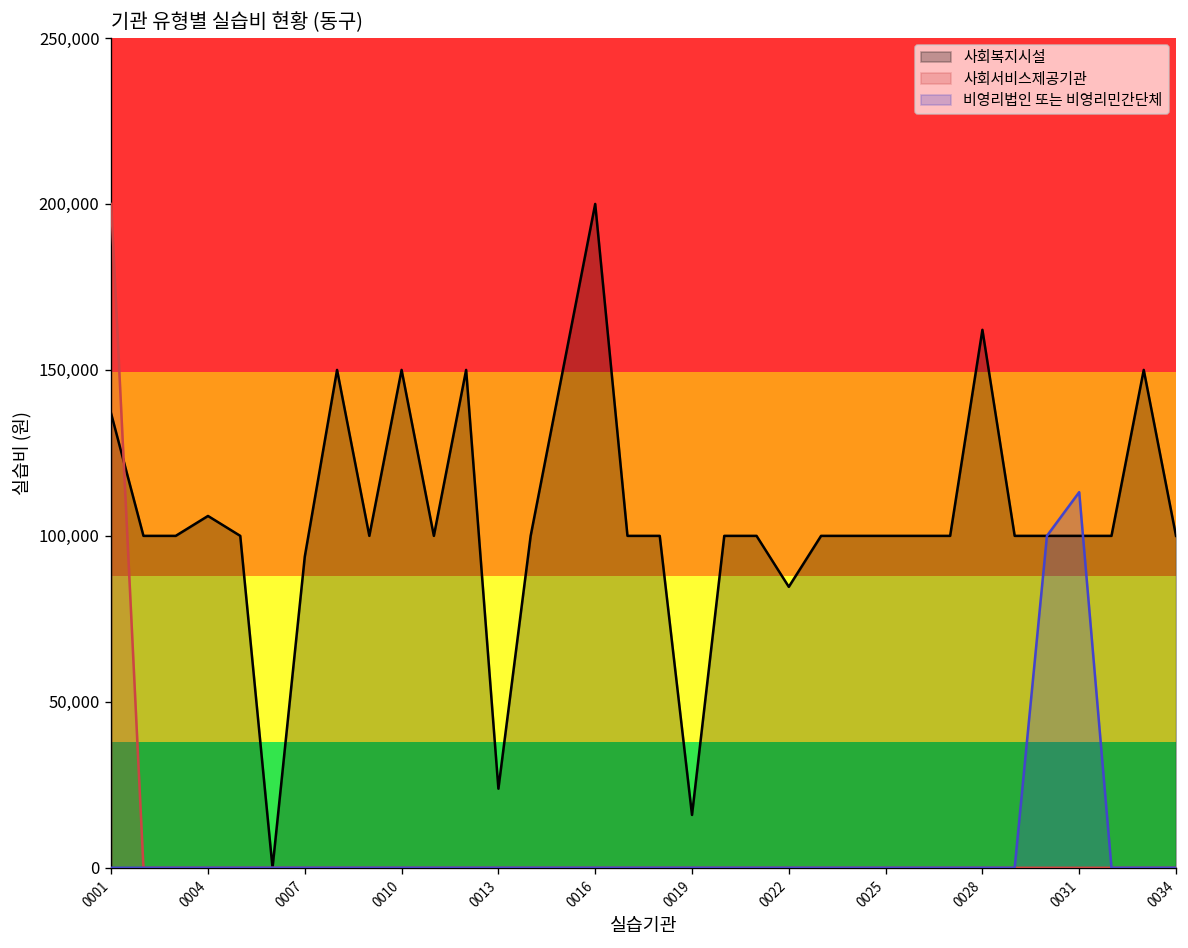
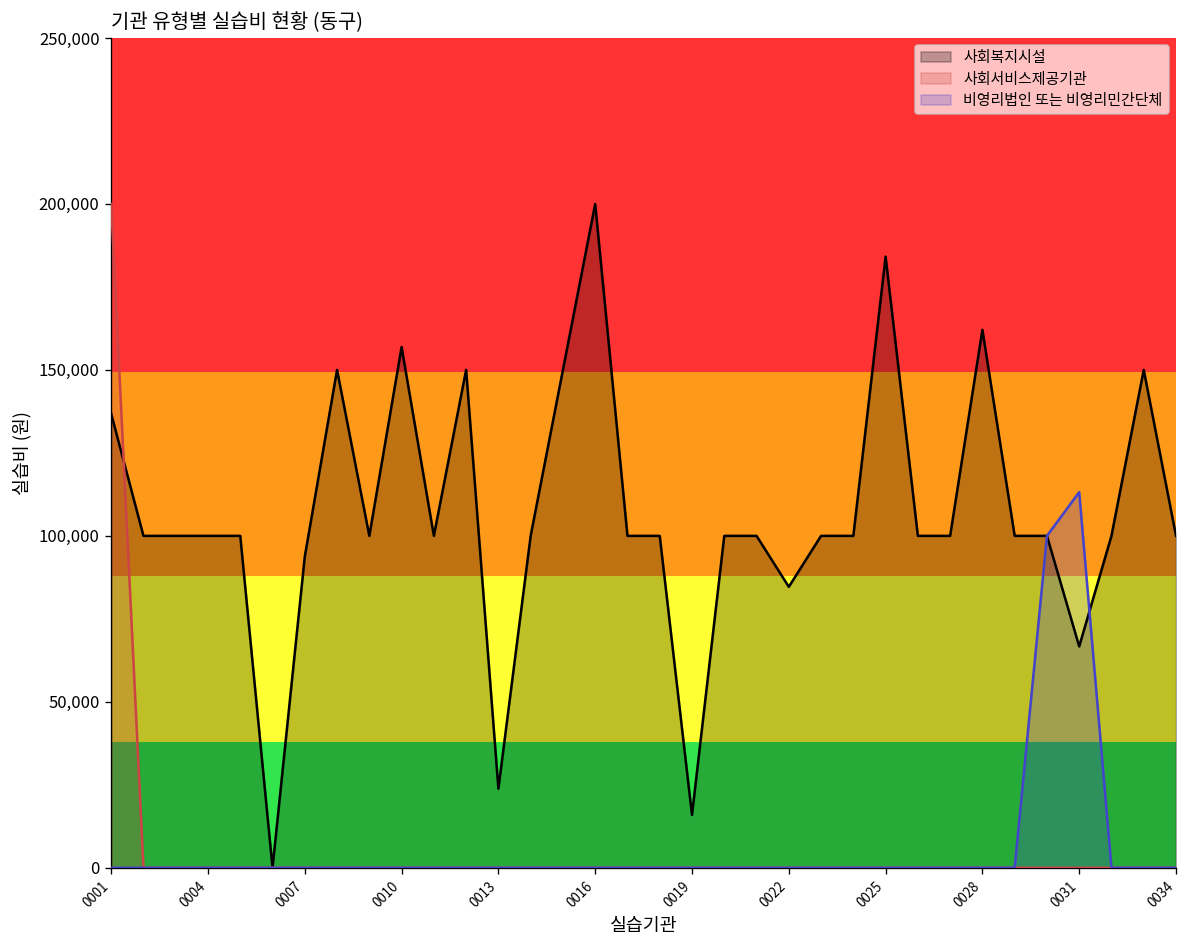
  {
    "사회복지시설": {
      "0001": "137,000",
-     "0004": "106,000",
+     "0004": "100,000",
      "0007": "94,000",
-     "0010": "150,000",
+     "0010": "157,000",
      "0013": "24,000",
      "0016": "200,000",
      "0019": "16,000",
      "0022": "85,000",
-     "0025": "100,000",
+     "0025": "184,000",
      "0028": "162,000",
-     "0031": "100,000",
+     "0031": "67,000",
      "0034": "100,000"
    },
    "사회서비스제공기관": {
      "0001": "200,000",
      "0031": "0"
    },
    "비영리법인 또는 비영리민간단체": {
      "0001": "0",
      "0031": "113,000"
    }
  }
